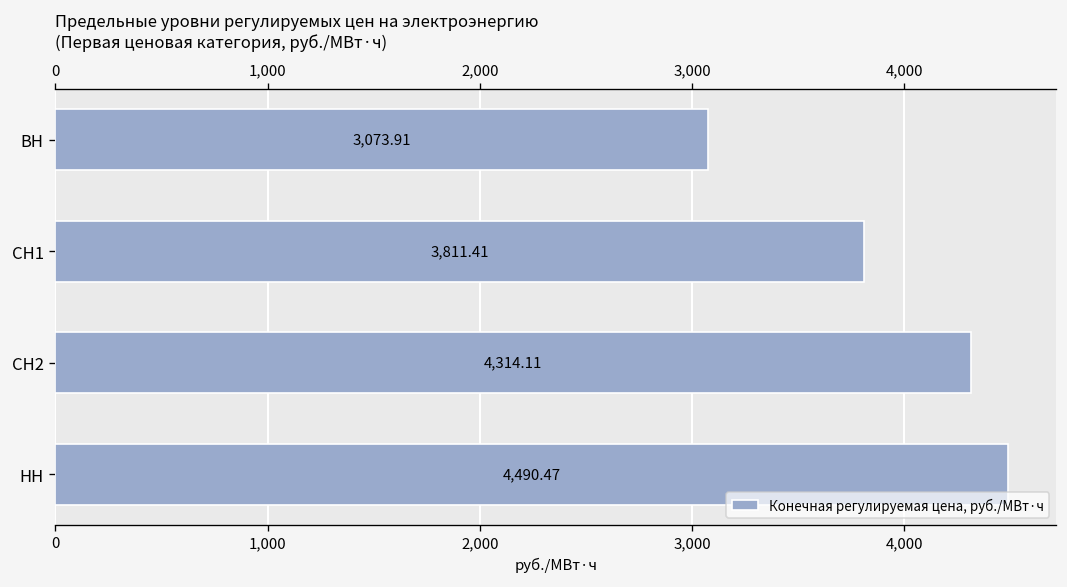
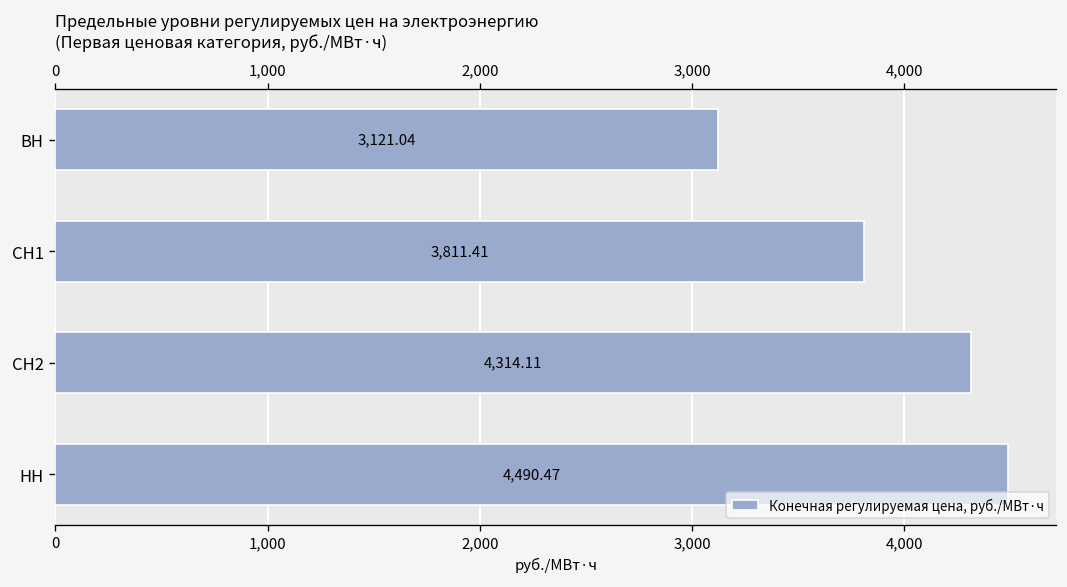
  {
-   "ВН": "3,073.91",
+   "ВН": "3,121.04",
    "СН1": "3,811.41",
    "СН2": "4,314.11",
    "НН": "4,490.47"
  }
